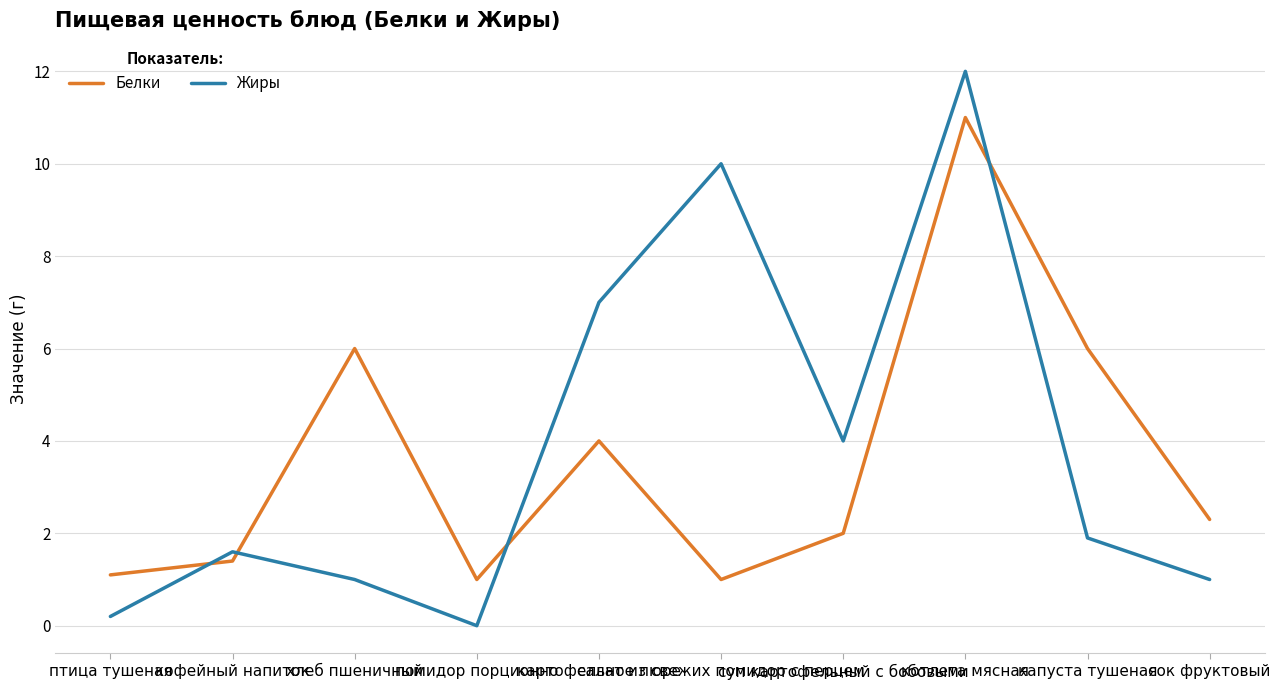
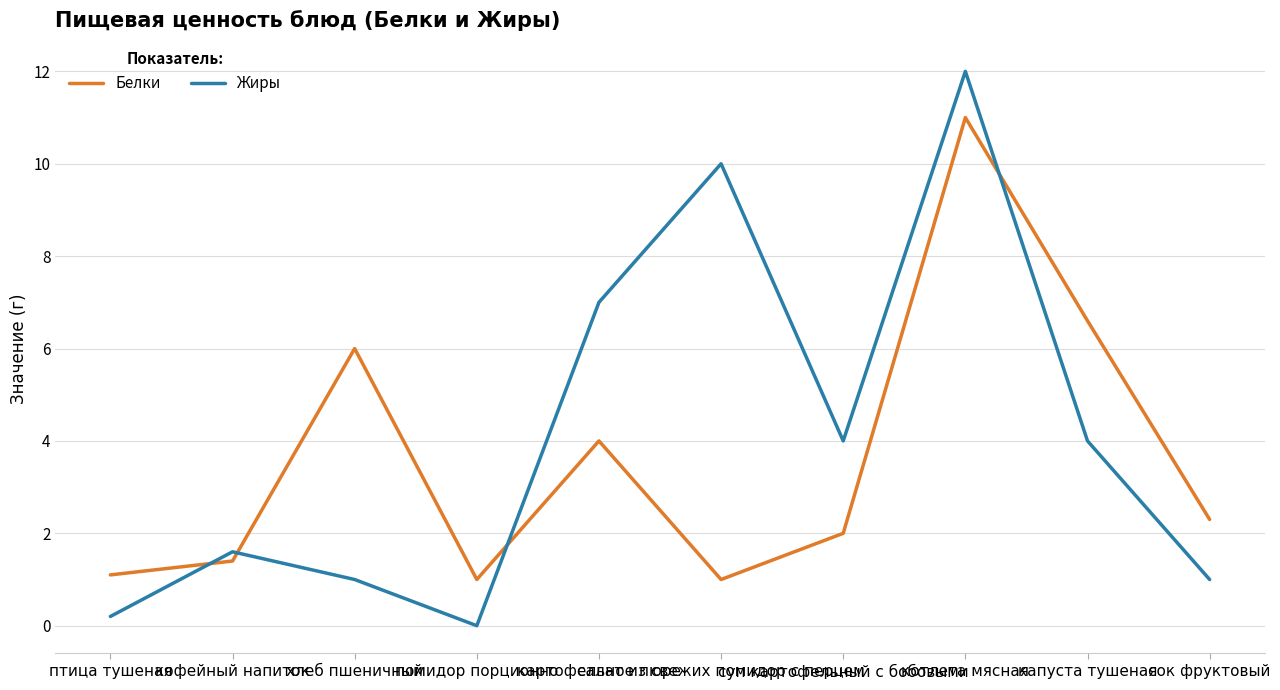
  {
    "Белки": {
      "птица тушеная": 1.1,
-     "капуста тушеная": 6.0,
+     "капуста тушеная": 6.6,
      "сок фруктовый": 2.3
    },
    "Жиры": {
      "птица тушеная": 0.2,
-     "капуста тушеная": 1.9,
+     "капуста тушеная": 4.0,
      "сок фруктовый": 1.0
    }
  }
